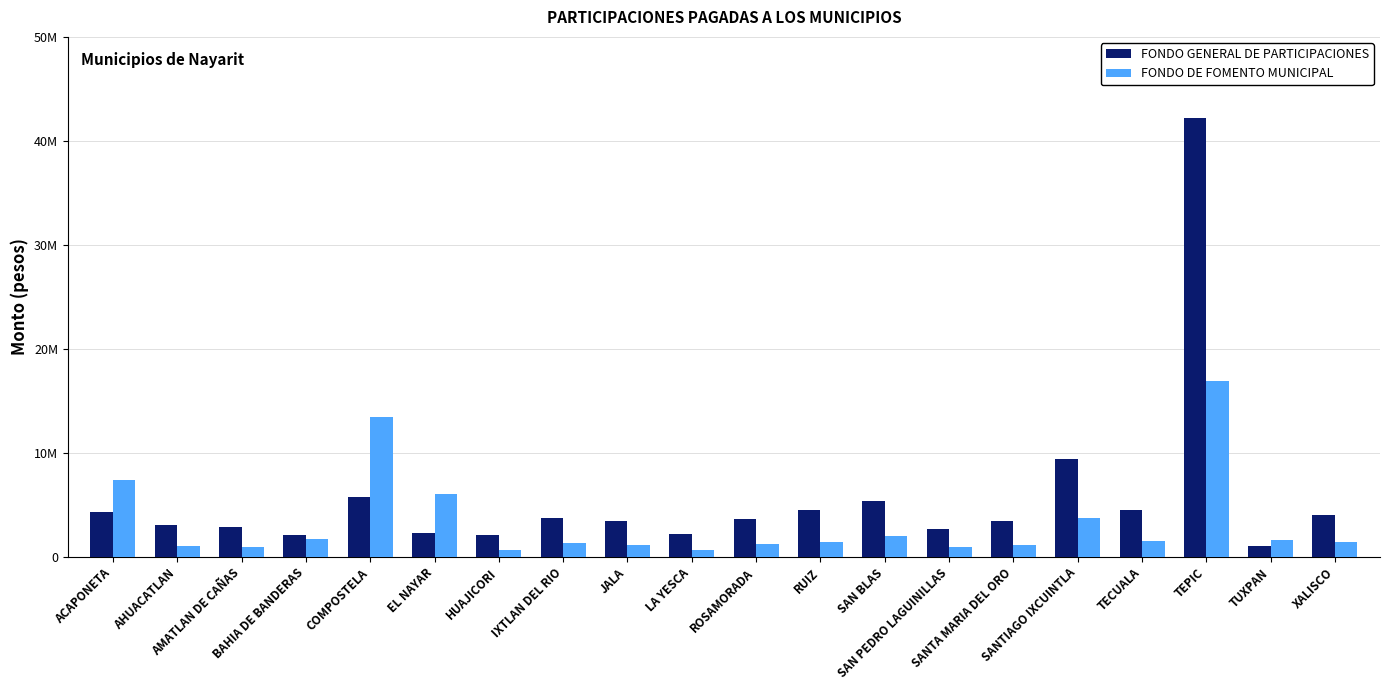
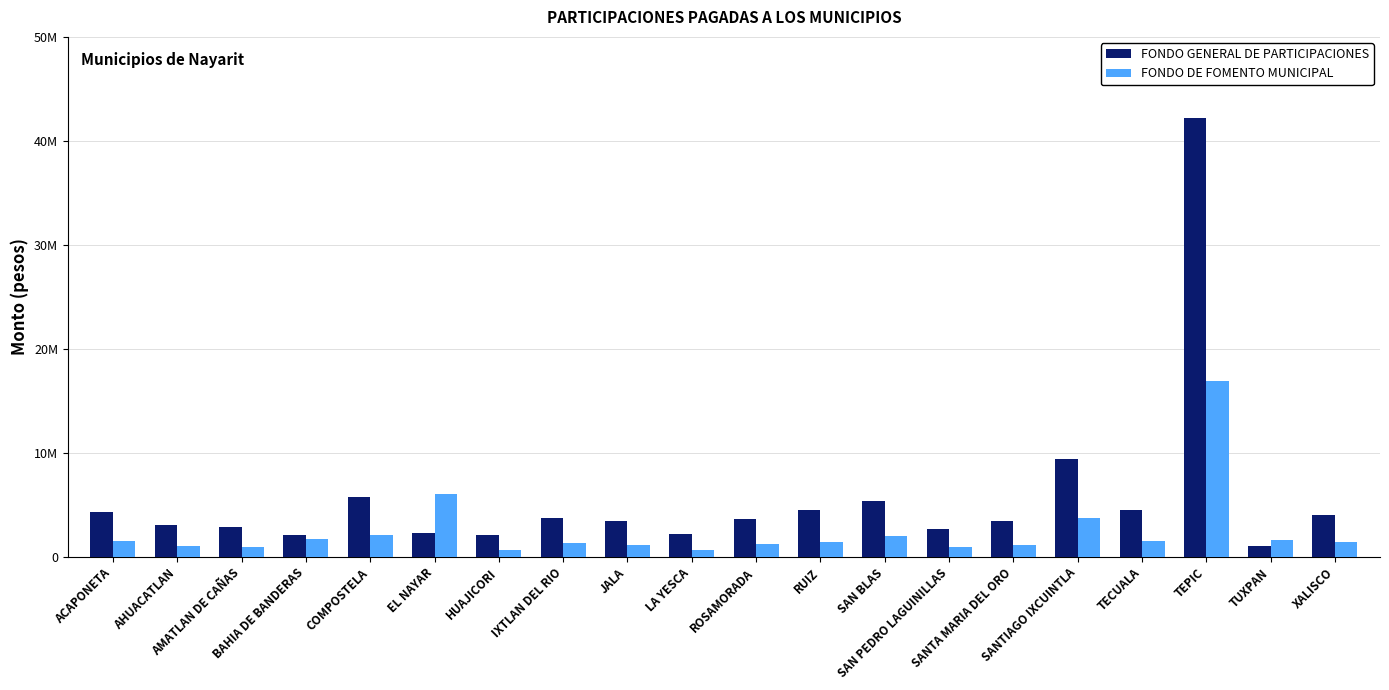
  {
    "FONDO GENERAL DE PARTICIPACIONES": {
      "ACAPONETA": 4300000,
      "AHUACATLAN": 3100000,
      "AMATLAN DE CAÑAS": 2900000,
      "BAHIA DE BANDERAS": 2100000,
      "COMPOSTELA": 5700000,
      "EL NAYAR": 2300000,
      "HUAJICORI": 2100000,
      "IXTLAN DEL RIO": 3800000,
      "JALA": 3400000,
      "LA YESCA": 2200000,
      "ROSAMORADA": 3700000,
      "RUIZ": 4500000,
      "SAN BLAS": 5400000,
      "SAN PEDRO LAGUINILLAS": 2700000,
      "SANTA MARIA DEL ORO": 3500000,
      "SANTIAGO IXCUINTLA": 9500000,
      "TECUALA": 4500000,
      "TEPIC": 42200000,
      "TUXPAN": 1000000,
      "XALISCO": 4000000
    },
    "FONDO DE FOMENTO MUNICIPAL": {
-     "ACAPONETA": 7400000,
+     "ACAPONETA": 1600000,
      "AHUACATLAN": 1000000,
      "AMATLAN DE CAÑAS": 1000000,
      "BAHIA DE BANDERAS": 1700000,
-     "COMPOSTELA": 13400000,
+     "COMPOSTELA": 2100000,
      "EL NAYAR": 6000000,
      "HUAJICORI": 600000,
      "IXTLAN DEL RIO": 1400000,
      "JALA": 1200000,
      "LA YESCA": 700000,
      "ROSAMORADA": 1300000,
      "RUIZ": 1400000,
      "SAN BLAS": 2000000,
      "SAN PEDRO LAGUINILLAS": 900000,
      "SANTA MARIA DEL ORO": 1200000,
      "SANTIAGO IXCUINTLA": 3800000,
      "TECUALA": 1500000,
      "TEPIC": 16900000,
      "TUXPAN": 1600000,
      "XALISCO": 1400000
    }
  }
